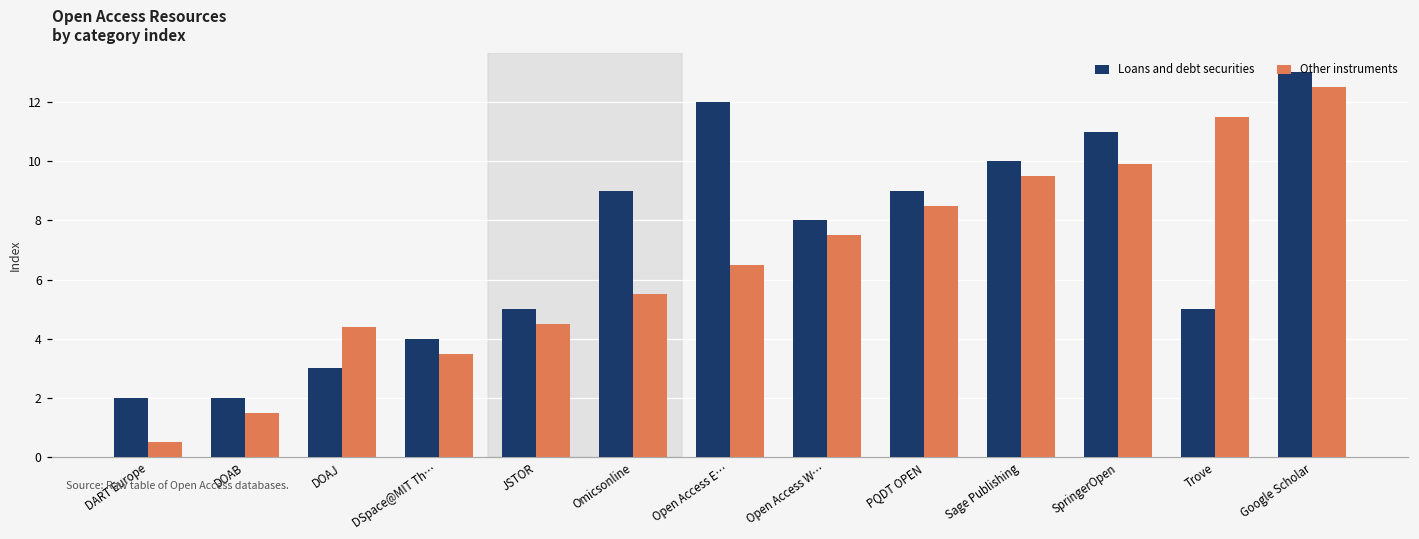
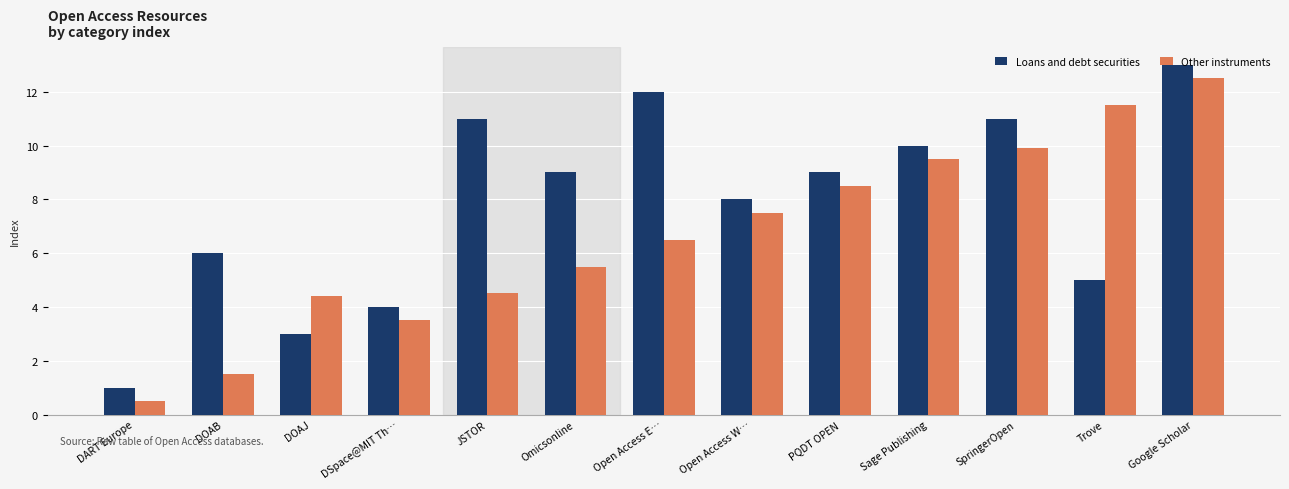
  {
    "Loans and debt securities": {
-     "DART Europe": 2,
-     "DOAB": 2,
+     "DART Europe": 1,
+     "DOAB": 6,
      "DOAJ": 3,
      "DSpace@MIT Th…": 4,
-     "JSTOR": 5,
+     "JSTOR": 11,
      "Omicsonline": 9,
      "Open Access E…": 12,
      "Open Access W…": 8,
      "PQDT OPEN": 9,
      "Sage Publishing": 10,
      "SpringerOpen": 11,
      "Trove": 5,
      "Google Scholar": 13
    },
    "Other instruments": {
      "DART Europe": 0.5,
      "DOAB": 1.5,
      "DOAJ": 4.4,
      "DSpace@MIT Th…": 3.5,
      "JSTOR": 4.5,
      "Omicsonline": 5.5,
      "Open Access E…": 6.5,
      "Open Access W…": 7.5,
      "PQDT OPEN": 8.5,
      "Sage Publishing": 9.5,
      "SpringerOpen": 9.9,
      "Trove": 11.5,
      "Google Scholar": 12.5
    }
  }
